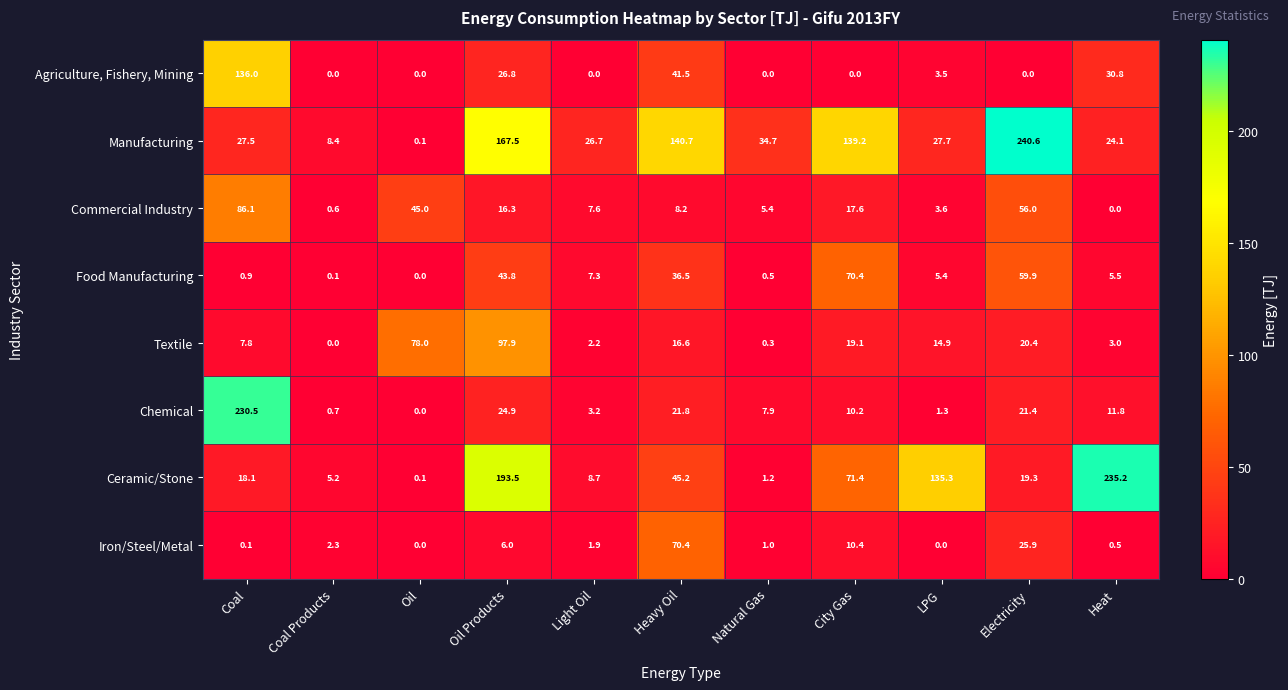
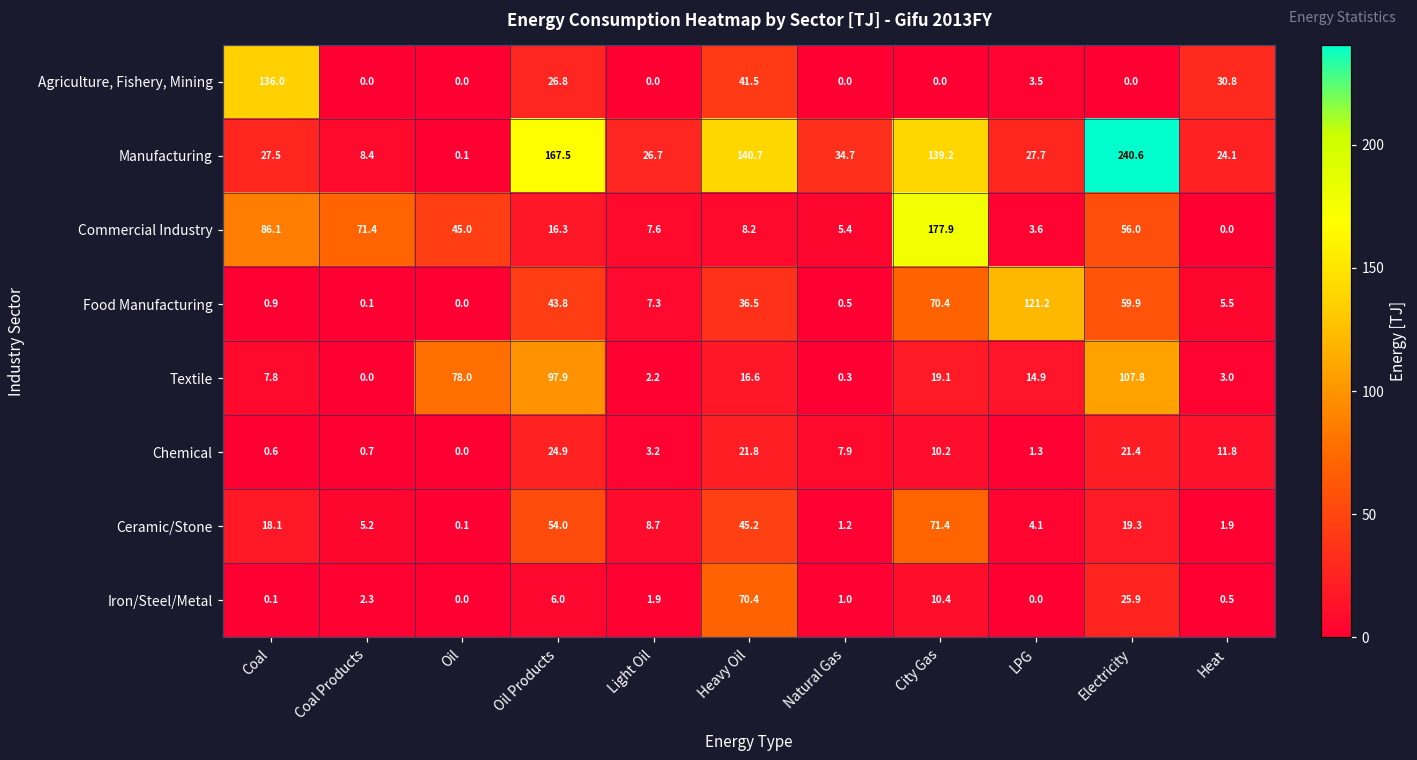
  {
    "Agriculture, Fishery, Mining": {
      "Coal": 136.0,
      "Coal Products": 0.0,
      "Oil": 0.0,
      "Oil Products": 26.8,
      "Light Oil": 0.0,
      "Heavy Oil": 41.5,
      "Natural Gas": 0.0,
      "City Gas": 0.0,
      "LPG": 3.5,
      "Electricity": 0.0,
      "Heat": 30.8
    },
    "Manufacturing": {
      "Coal": 27.5,
      "Coal Products": 8.4,
      "Oil": 0.1,
      "Oil Products": 167.5,
      "Light Oil": 26.7,
      "Heavy Oil": 140.7,
      "Natural Gas": 34.7,
      "City Gas": 139.2,
      "LPG": 27.7,
      "Electricity": 240.6,
      "Heat": 24.1
    },
    "Commercial Industry": {
      "Coal": 86.1,
-     "Coal Products": 0.6,
+     "Coal Products": 71.4,
      "Oil": 45.0,
      "Oil Products": 16.3,
      "Light Oil": 7.6,
      "Heavy Oil": 8.2,
      "Natural Gas": 5.4,
-     "City Gas": 17.6,
+     "City Gas": 177.9,
      "LPG": 3.6,
      "Electricity": 56.0,
      "Heat": 0.0
    },
    "Food Manufacturing": {
      "Coal": 0.9,
      "Coal Products": 0.1,
      "Oil": 0.0,
      "Oil Products": 43.8,
      "Light Oil": 7.3,
      "Heavy Oil": 36.5,
      "Natural Gas": 0.5,
      "City Gas": 70.4,
-     "LPG": 5.4,
+     "LPG": 121.2,
      "Electricity": 59.9,
      "Heat": 5.5
    },
    "Textile": {
      "Coal": 7.8,
      "Coal Products": 0.0,
      "Oil": 78.0,
      "Oil Products": 97.9,
      "Light Oil": 2.2,
      "Heavy Oil": 16.6,
      "Natural Gas": 0.3,
      "City Gas": 19.1,
      "LPG": 14.9,
-     "Electricity": 20.4,
+     "Electricity": 107.8,
      "Heat": 3.0
    },
    "Chemical": {
-     "Coal": 230.5,
+     "Coal": 0.6,
      "Coal Products": 0.7,
      "Oil": 0.0,
      "Oil Products": 24.9,
      "Light Oil": 3.2,
      "Heavy Oil": 21.8,
      "Natural Gas": 7.9,
      "City Gas": 10.2,
      "LPG": 1.3,
      "Electricity": 21.4,
      "Heat": 11.8
    },
    "Ceramic/Stone": {
      "Coal": 18.1,
      "Coal Products": 5.2,
      "Oil": 0.1,
-     "Oil Products": 193.5,
+     "Oil Products": 54.0,
      "Light Oil": 8.7,
      "Heavy Oil": 45.2,
      "Natural Gas": 1.2,
      "City Gas": 71.4,
-     "LPG": 135.3,
+     "LPG": 4.1,
      "Electricity": 19.3,
-     "Heat": 235.2
+     "Heat": 1.9
    },
    "Iron/Steel/Metal": {
      "Coal": 0.1,
      "Coal Products": 2.3,
      "Oil": 0.0,
      "Oil Products": 6.0,
      "Light Oil": 1.9,
      "Heavy Oil": 70.4,
      "Natural Gas": 1.0,
      "City Gas": 10.4,
      "LPG": 0.0,
      "Electricity": 25.9,
      "Heat": 0.5
    }
  }
